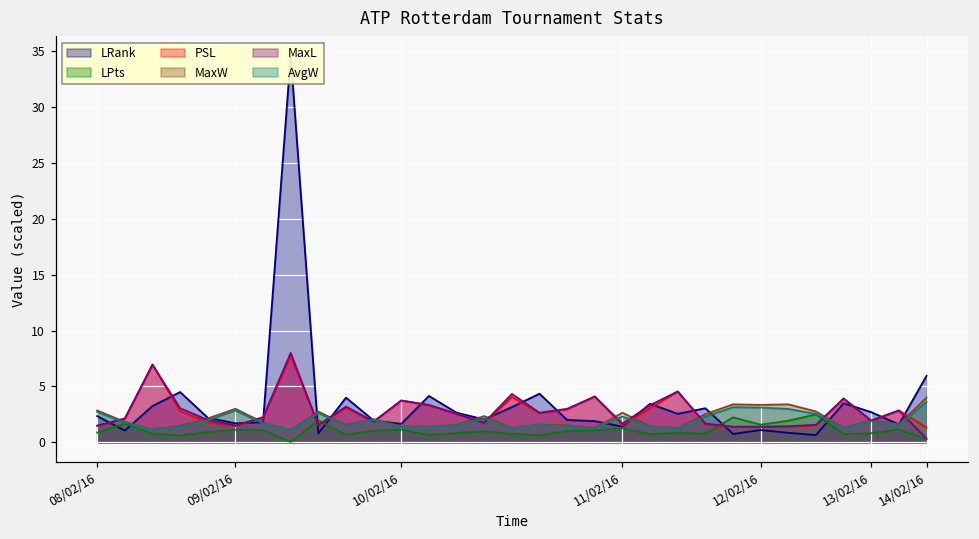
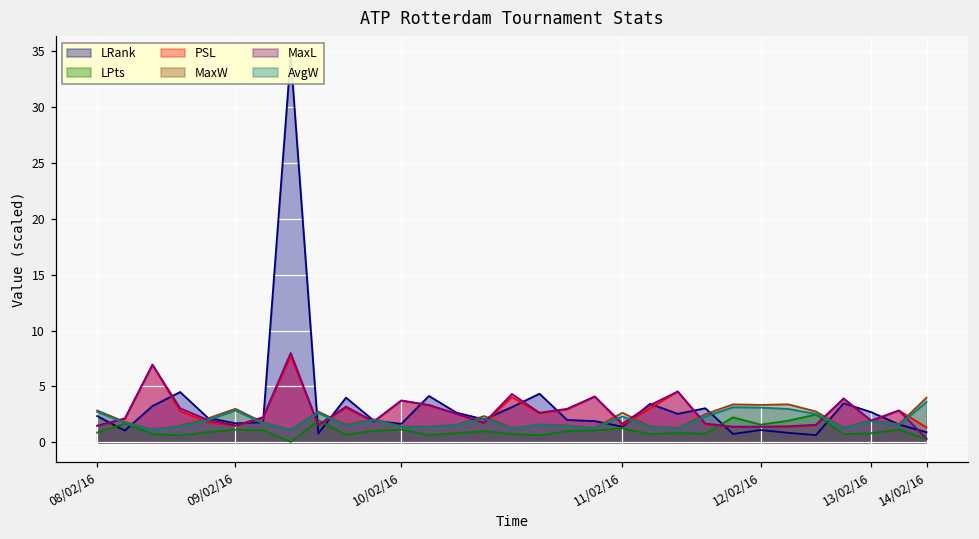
  {
    "LRank": {
-     "14/02/16": 6.0
+     "14/02/16": 0.9
    },
    "PSL": {
      "14/02/16": 1.3
    },
    "MaxW": {
      "14/02/16": 4.0
    },
    "AvgW": {
      "14/02/16": 3.6
    }
  }
